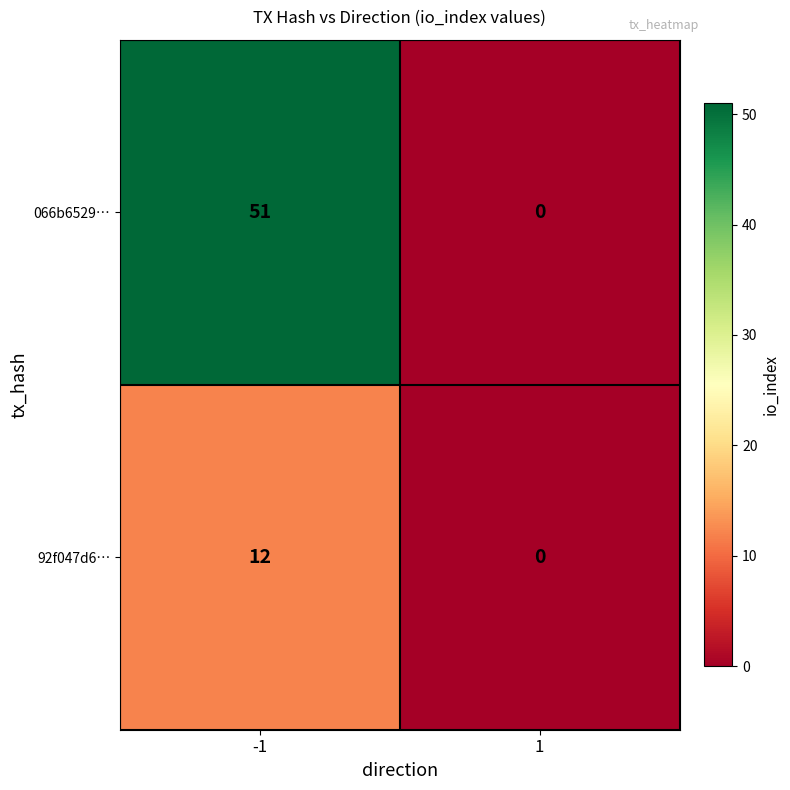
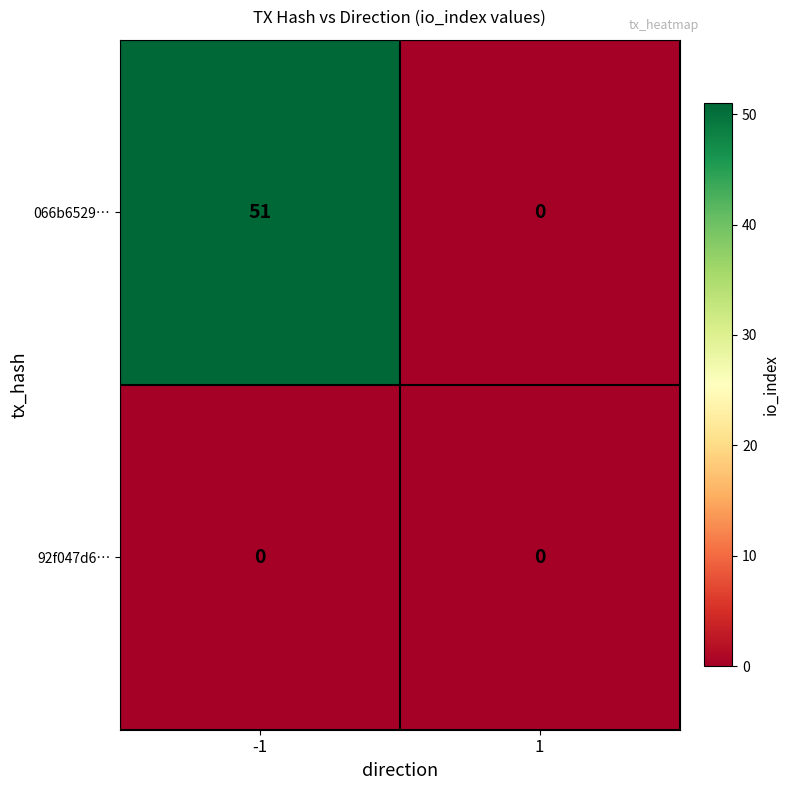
  {
    "066b6529…": {
      "-1": 51,
      "1": 0
    },
    "92f047d6…": {
-     "-1": 12,
+     "-1": 0,
      "1": 0
    }
  }
